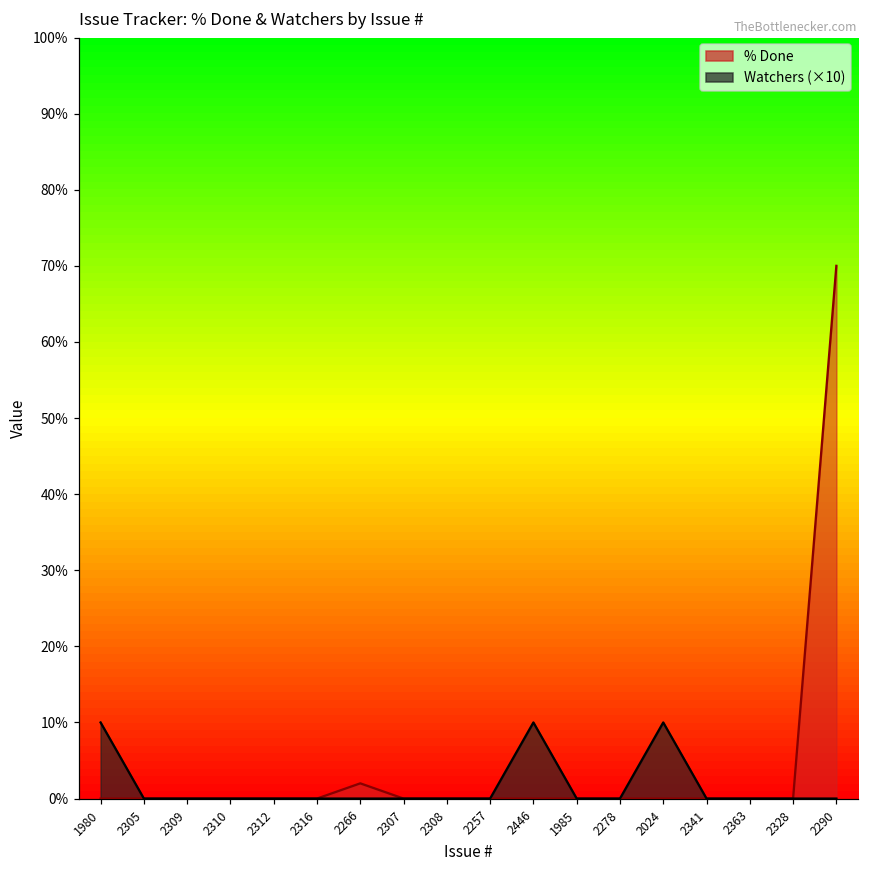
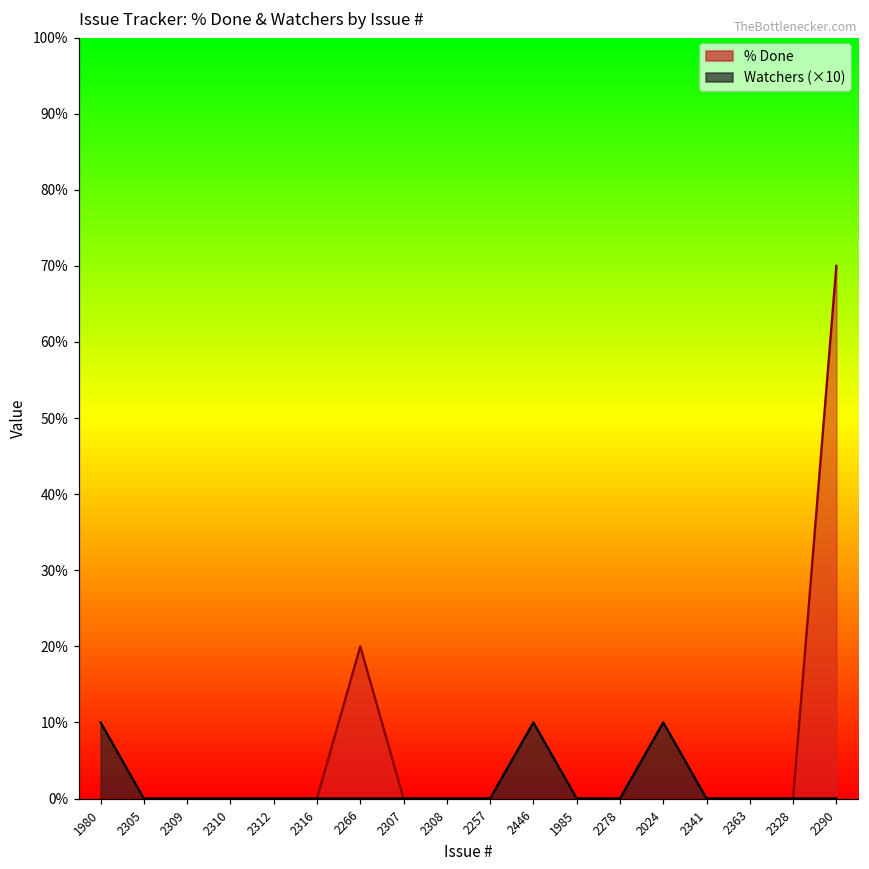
  {
    "% Done": {
      "1980": "0%",
-     "2266": "2%",
+     "2266": "20%",
      "2446": "0%",
      "2024": "0%",
      "2290": "70%"
    },
    "Watchers (×10)": {
      "1980": "10%",
      "2266": "0%",
      "2446": "10%",
      "2024": "10%",
      "2290": "0%"
    }
  }
